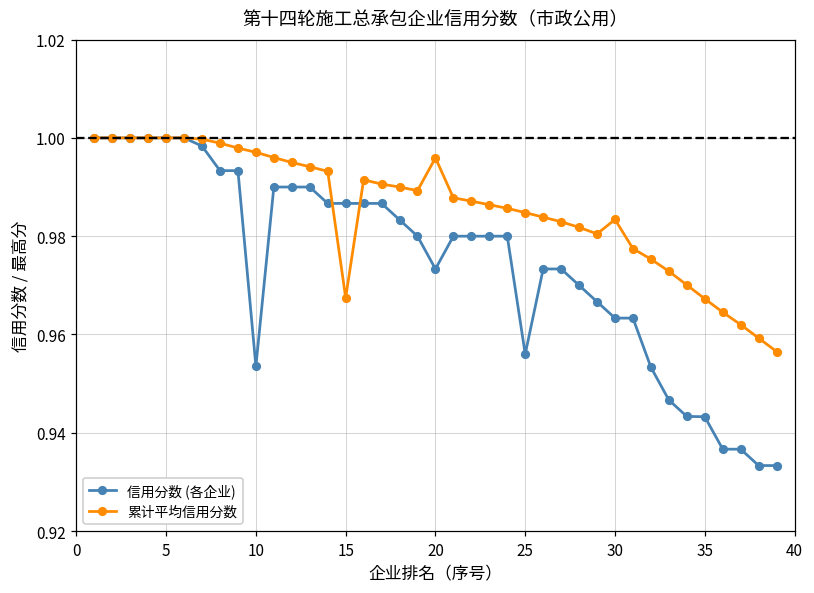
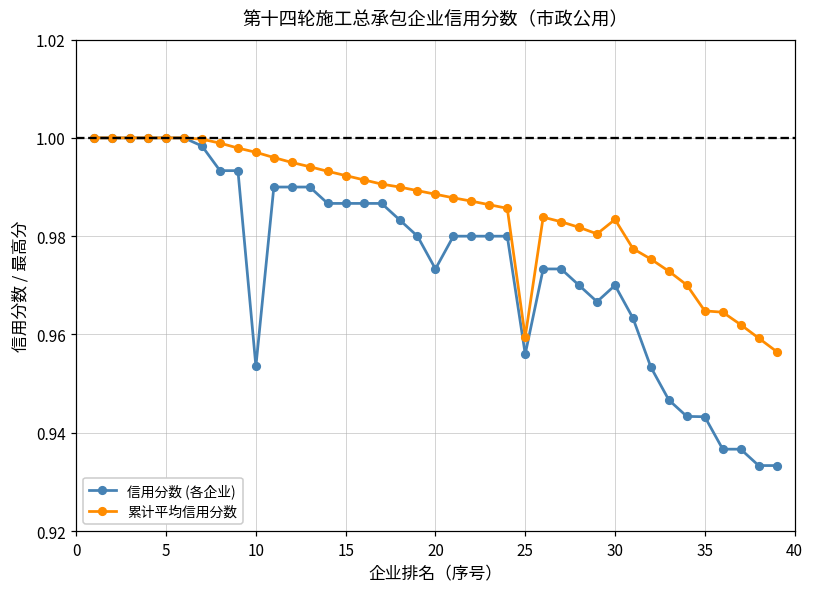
  {
    "信用分数 (各企业)": {
      "10": 0.954,
      "15": 0.987,
      "20": 0.973,
      "25": 0.956,
-     "30": 0.963,
+     "30": 0.970,
      "35": 0.943
    },
    "累计平均信用分数": {
      "10": 0.997,
-     "15": 0.967,
-     "20": 0.996,
-     "25": 0.985,
+     "15": 0.992,
+     "20": 0.989,
+     "25": 0.960,
      "30": 0.983,
-     "35": 0.967
+     "35": 0.965
    }
  }
